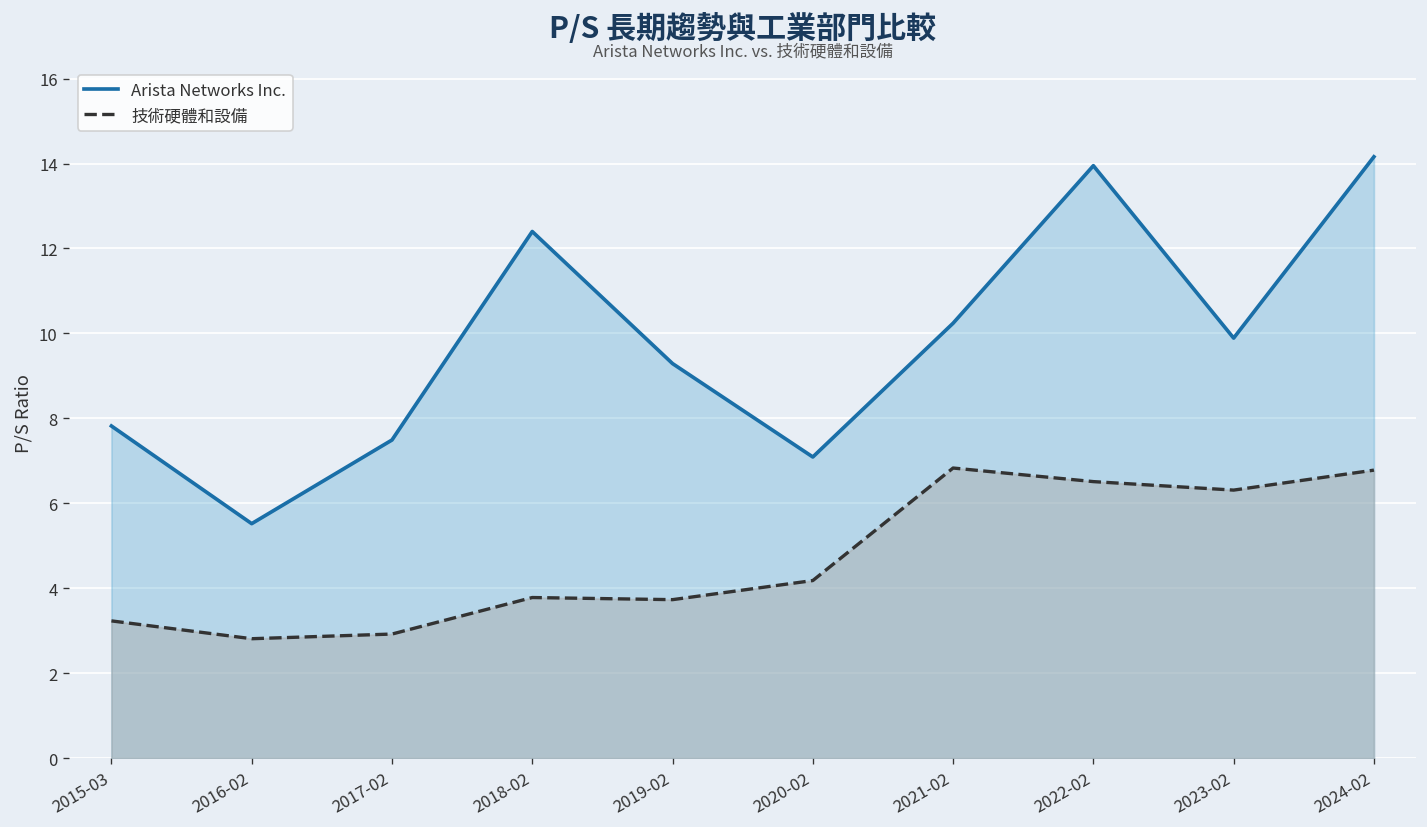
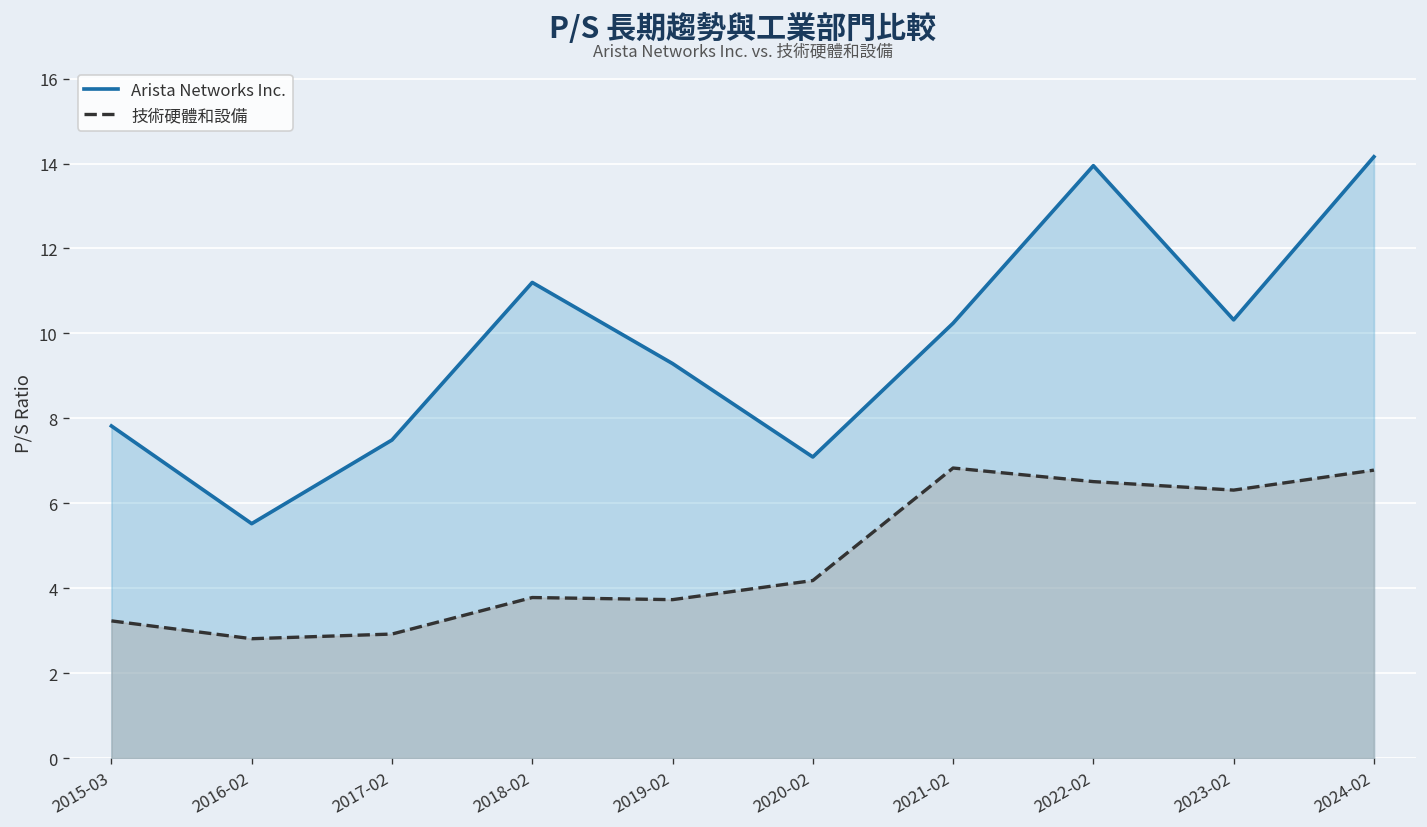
  {
    "Arista Networks Inc.": {
      "2015-03": 7.8,
      "2016-02": 5.5,
      "2017-02": 7.5,
-     "2018-02": 12.4,
+     "2018-02": 11.2,
      "2019-02": 9.3,
      "2020-02": 7.1,
      "2021-02": 10.2,
      "2022-02": 14.0,
-     "2023-02": 9.9,
+     "2023-02": 10.3,
      "2024-02": 14.2
    },
    "技術硬體和設備": {
      "2015-03": 3.2,
      "2016-02": 2.8,
      "2017-02": 2.9,
      "2018-02": 3.8,
      "2019-02": 3.7,
      "2020-02": 4.2,
      "2021-02": 6.8,
      "2022-02": 6.5,
      "2023-02": 6.3,
      "2024-02": 6.8
    }
  }
